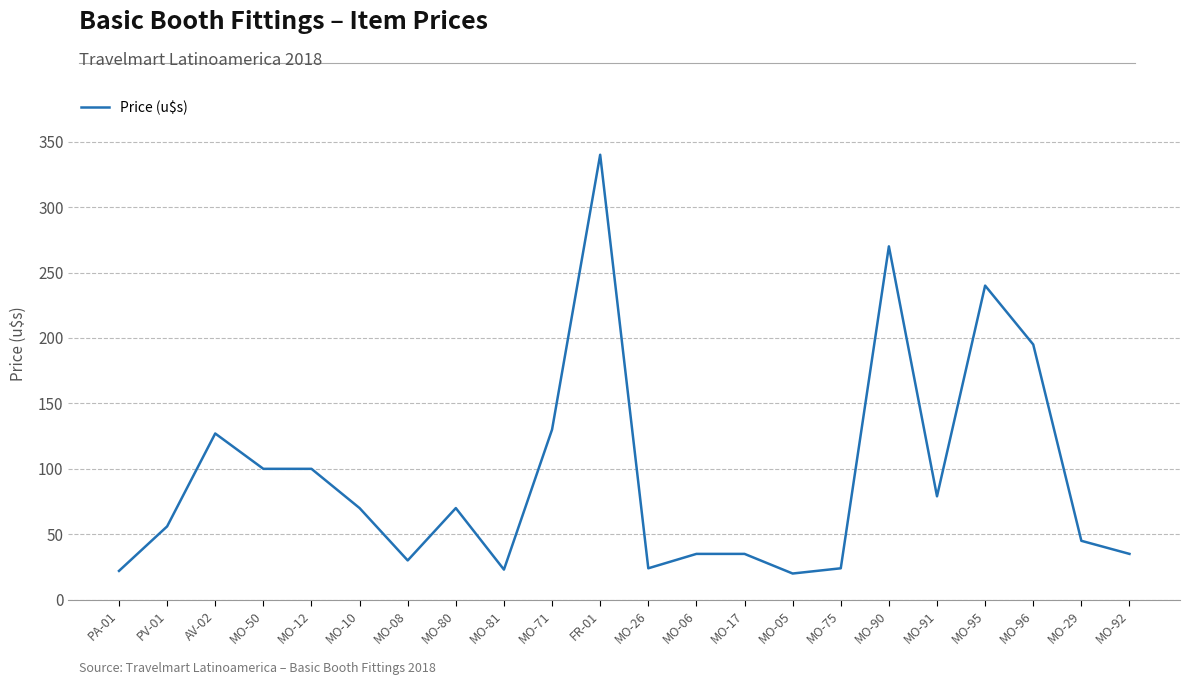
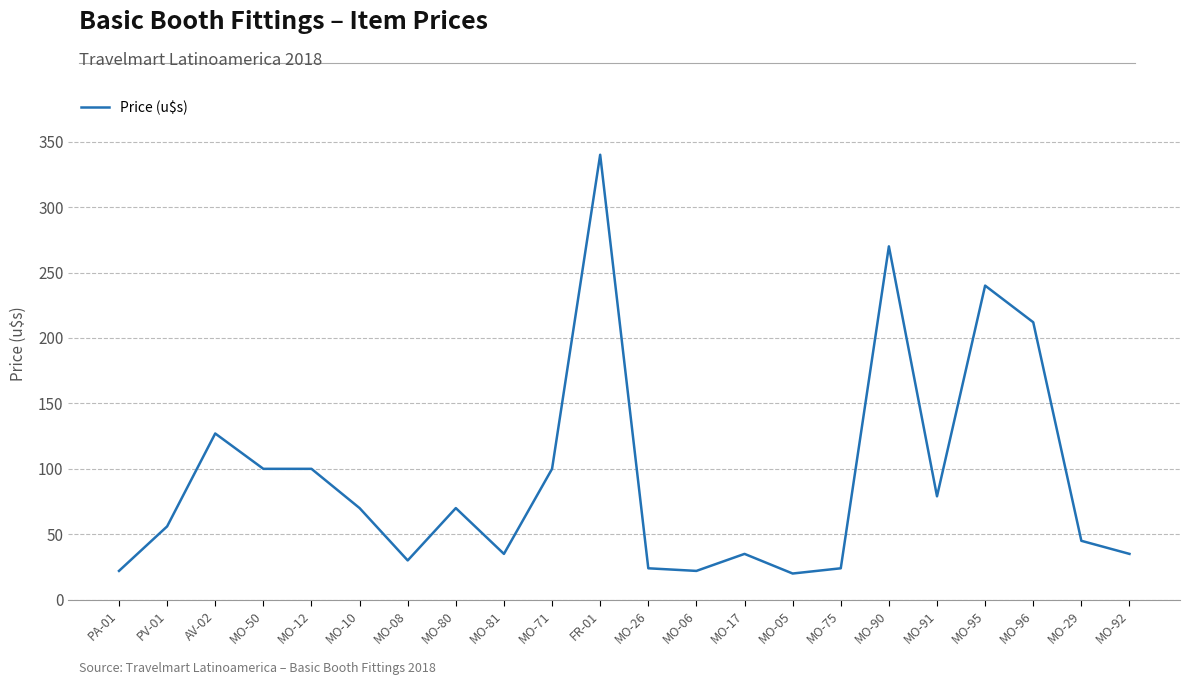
  {
    "PA-01": 22,
    "PV-01": 56,
    "AV-02": 127,
    "MO-50": 100,
    "MO-12": 100,
    "MO-10": 70,
    "MO-08": 30,
    "MO-80": 70,
-   "MO-81": 23,
-   "MO-71": 130,
+   "MO-81": 35,
+   "MO-71": 100,
    "FR-01": 340,
    "MO-26": 24,
-   "MO-06": 35,
+   "MO-06": 22,
    "MO-17": 35,
    "MO-05": 20,
    "MO-75": 24,
    "MO-90": 270,
    "MO-91": 79,
    "MO-95": 240,
-   "MO-96": 195,
+   "MO-96": 212,
    "MO-29": 45,
    "MO-92": 35
  }
